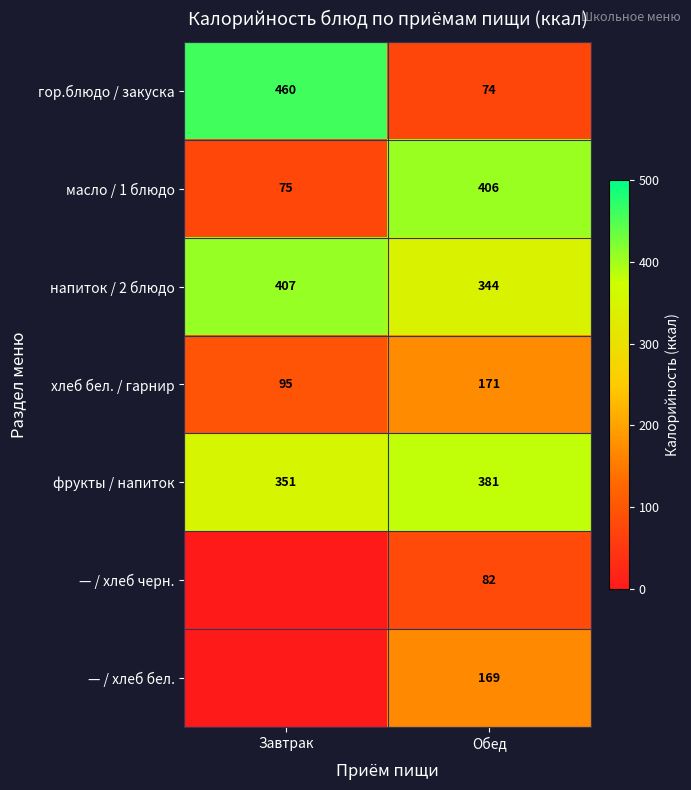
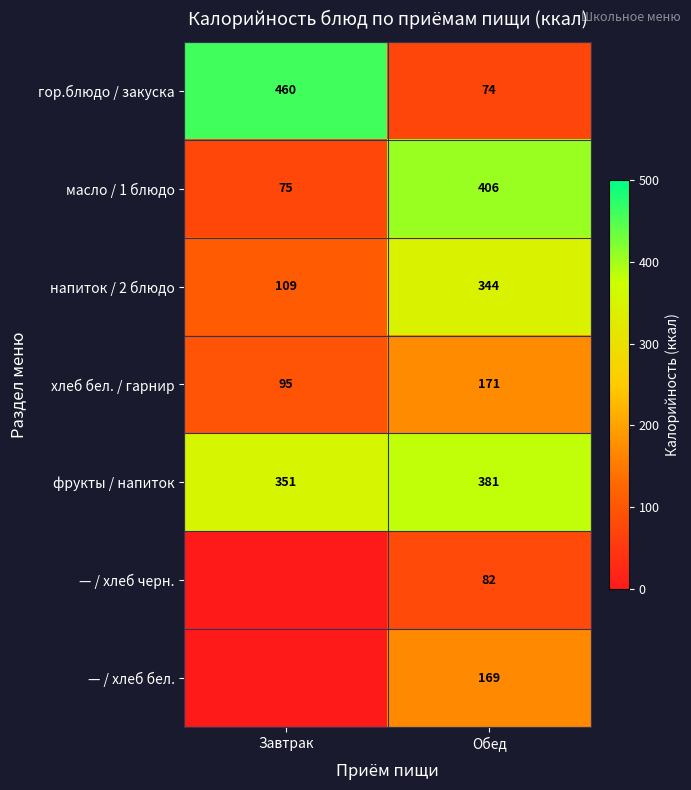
  {
    "гор.блюдо / закуска": {
      "Завтрак": 460,
      "Обед": 74
    },
    "масло / 1 блюдо": {
      "Завтрак": 75,
      "Обед": 406
    },
    "напиток / 2 блюдо": {
-     "Завтрак": 407,
+     "Завтрак": 109,
      "Обед": 344
    },
    "хлеб бел. / гарнир": {
      "Завтрак": 95,
      "Обед": 171
    },
    "фрукты / напиток": {
      "Завтрак": 351,
      "Обед": 381
    },
    "— / хлеб черн.": {
      "Обед": 82
    },
    "— / хлеб бел.": {
      "Обед": 169
    }
  }
